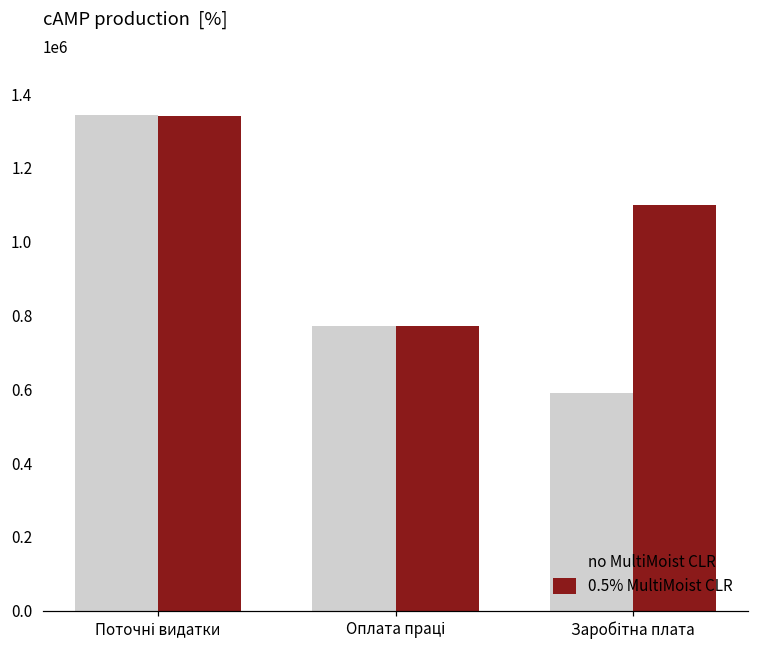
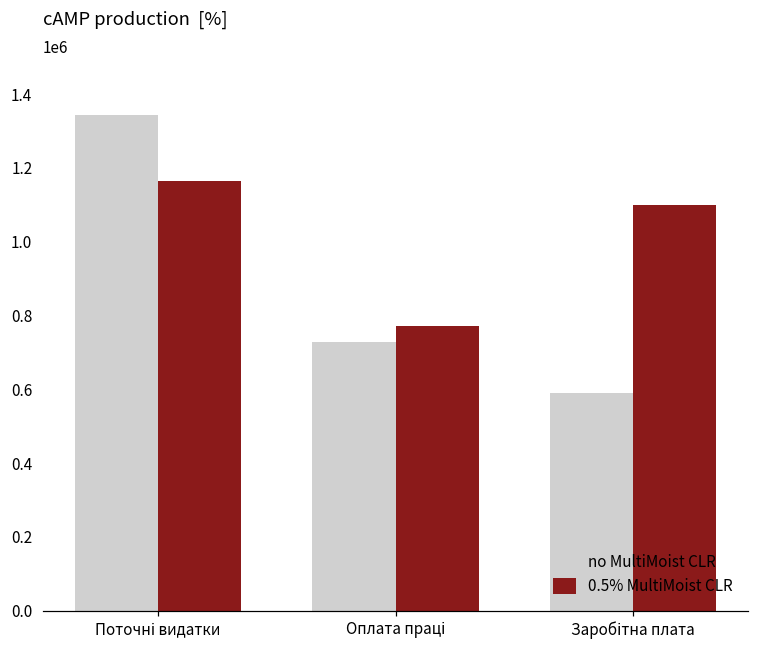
  {
    "no MultiMoist CLR": {
      "Поточні видатки": 1340000,
-     "Оплата праці": 770000,
+     "Оплата праці": 730000,
      "Заробітна плата": 590000
    },
    "0.5% MultiMoist CLR": {
-     "Поточні видатки": 1340000,
+     "Поточні видатки": 1160000,
      "Оплата праці": 770000,
      "Заробітна плата": 1100000
    }
  }
